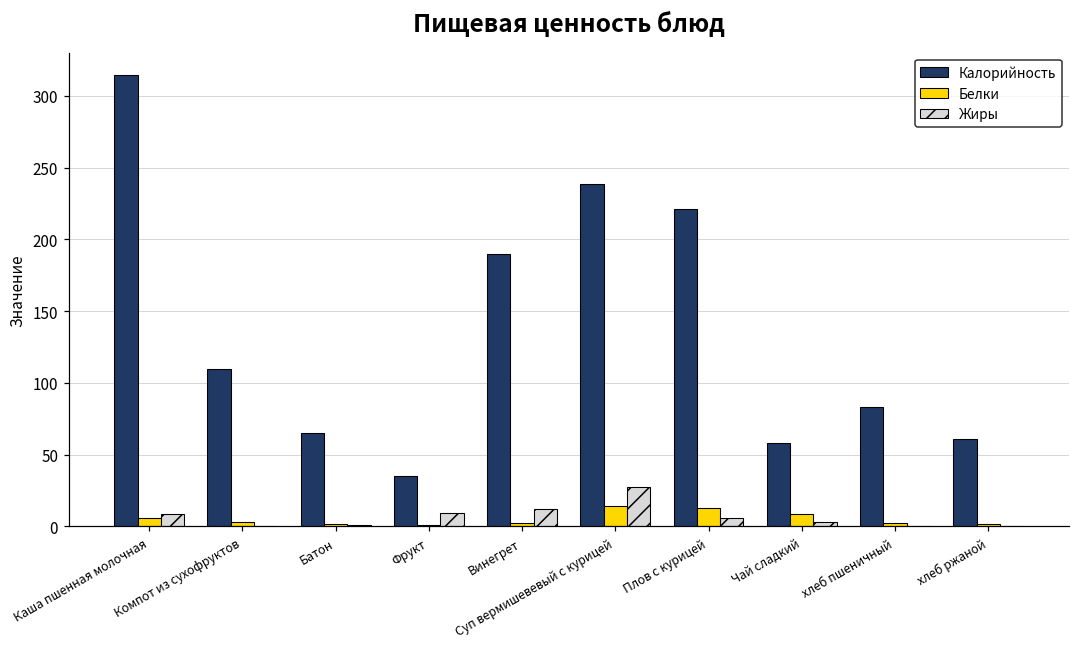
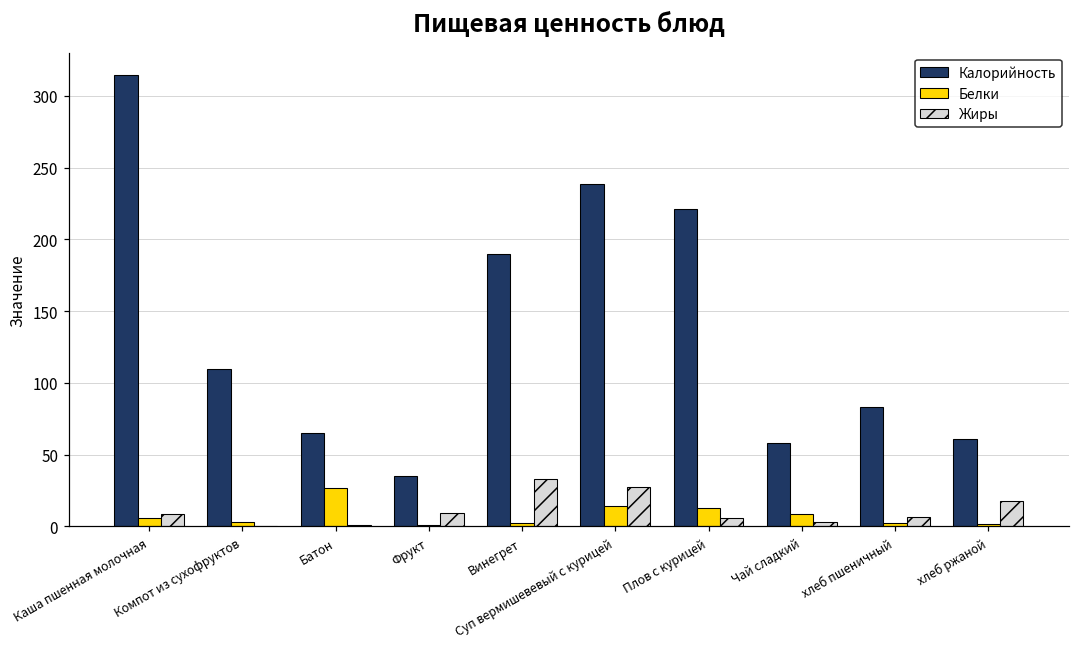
  {
    "Калорийность": {
      "Каша пшенная молочная": 314,
      "Компот из сухофруктов": 110,
      "Батон": 65,
      "Фрукт": 35,
      "Винегрет": 190,
      "Суп вермишевевый с курицей": 238,
      "Плов с курицей": 221,
      "Чай сладкий": 58,
      "хлеб пшеничный": 83,
      "хлеб ржаной": 61
    },
    "Белки": {
      "Каша пшенная молочная": 6,
      "Компот из сухофруктов": 3,
-     "Батон": 2,
+     "Батон": 27,
      "Винегрет": 3,
      "Суп вермишевевый с курицей": 14,
      "Плов с курицей": 13,
      "Чай сладкий": 9,
      "хлеб пшеничный": 2,
      "хлеб ржаной": 2
    },
    "Жиры": {
      "Каша пшенная молочная": 9,
      "Фрукт": 10,
-     "Винегрет": 12,
+     "Винегрет": 33,
      "Суп вермишевевый с курицей": 28,
      "Плов с курицей": 6,
      "Чай сладкий": 3,
-     "хлеб пшеничный": 0,
-     "хлеб ржаной": 0
+     "хлеб пшеничный": 7,
+     "хлеб ржаной": 18
    }
  }
